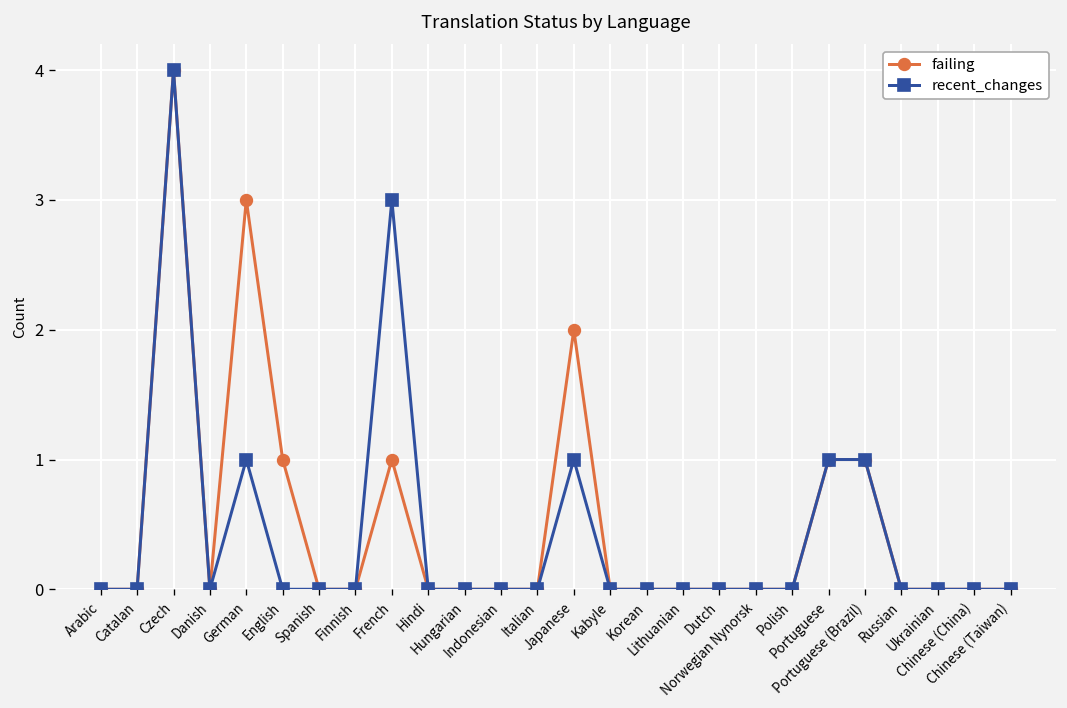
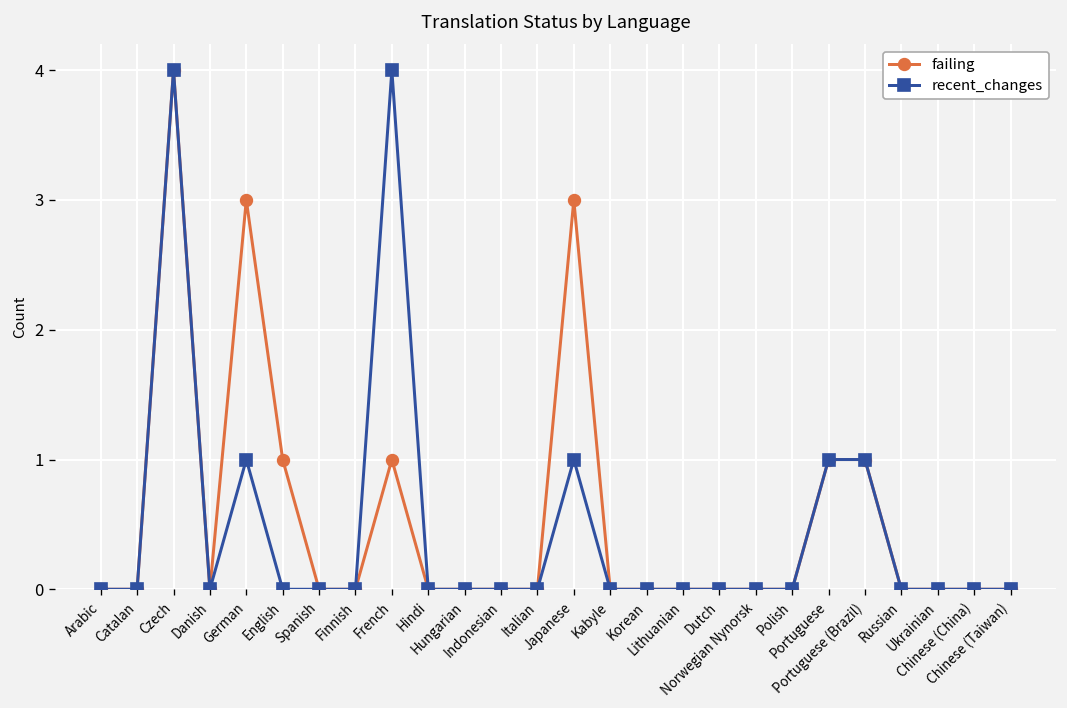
  {
    "failing": {
      "German": 3,
      "English": 1,
      "French": 1,
-     "Japanese": 2
+     "Japanese": 3
    },
    "recent_changes": {
      "German": 1,
      "English": 0,
-     "French": 3,
+     "French": 4,
      "Japanese": 1
    }
  }
